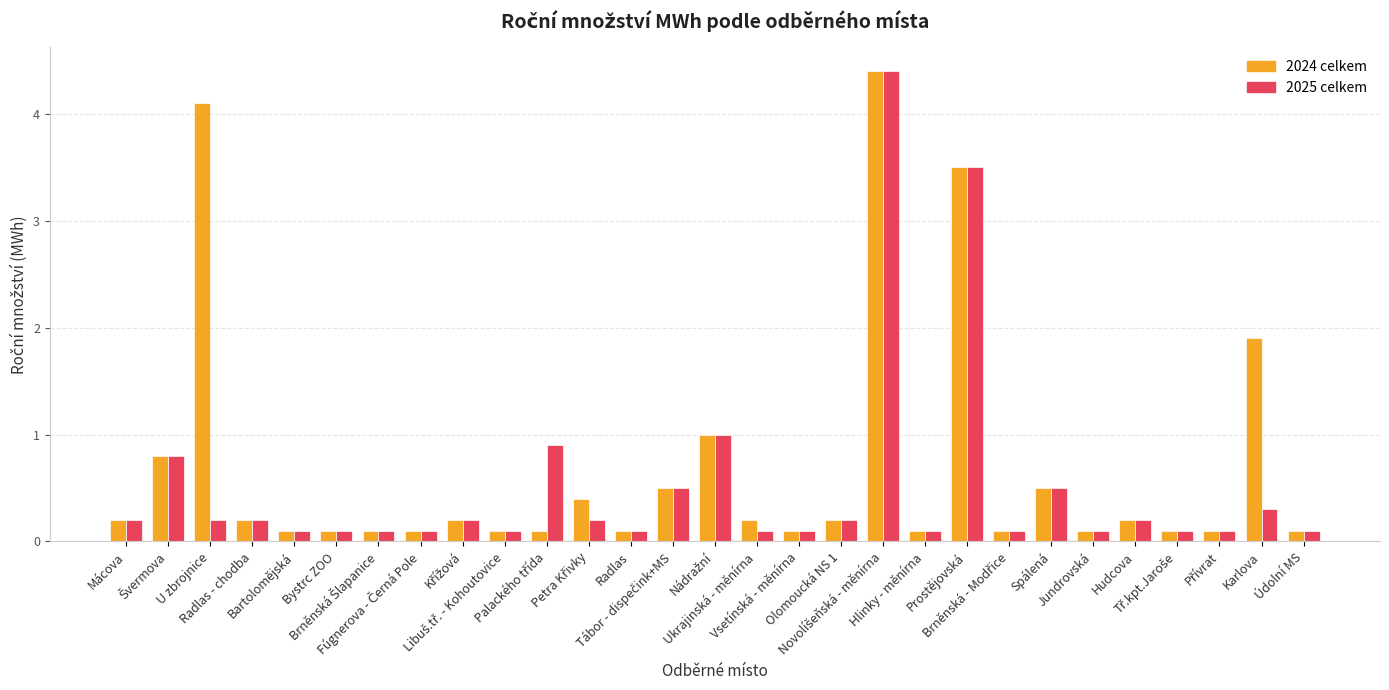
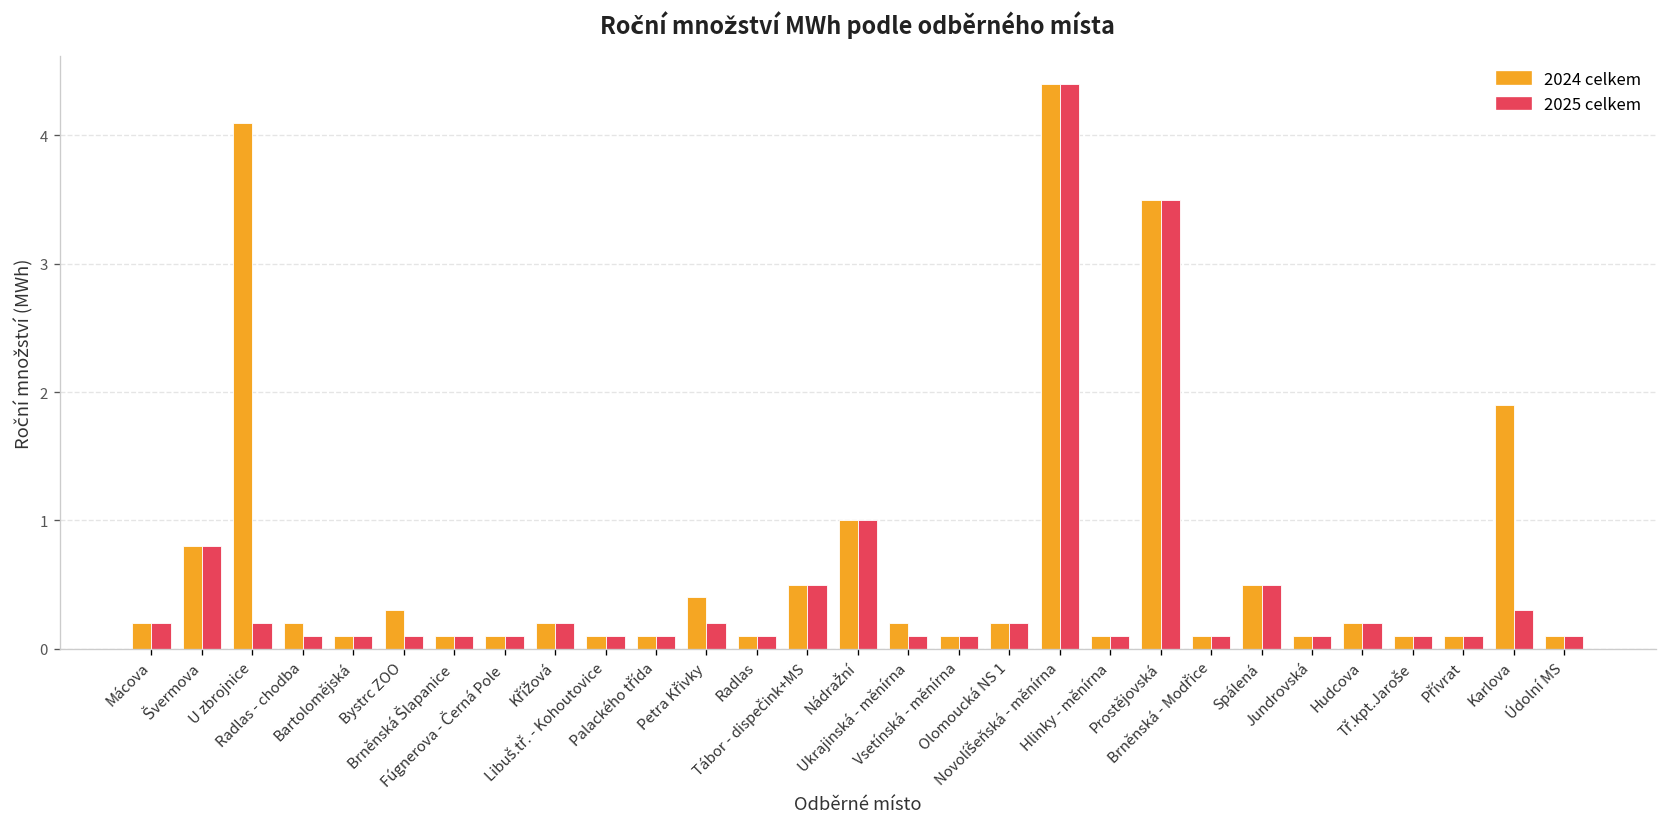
  {
    "2024 celkem": {
      "Mácova": 0.2,
      "Švermova": 0.8,
      "U zbrojnice": 4.1,
      "Radlas - chodba": 0.2,
      "Bartolomějská": 0.1,
-     "Bystrc ZOO": 0.1,
+     "Bystrc ZOO": 0.3,
      "Brněnská Šlapanice": 0.1,
      "Fúgnerova - Černá Pole": 0.1,
      "Křížová": 0.2,
      "Libuš.tř. - Kohoutovice": 0.1,
      "Palackého třída": 0.1,
      "Petra Křivky": 0.4,
      "Radlas": 0.1,
      "Tábor - dispečink+MS": 0.5,
      "Nádražní": 1.0,
      "Ukrajinská - měnírna": 0.2,
      "Vsetínská - měnírna": 0.1,
      "Olomoucká NS 1": 0.2,
      "Novolíšeňská - měnírna": 4.4,
      "Hlinky - měnírna": 0.1,
      "Prostějovská": 3.5,
      "Brněnská - Modřice": 0.1,
      "Spálená": 0.5,
      "Jundrovská": 0.1,
      "Hudcova": 0.2,
      "Tř.kpt.Jaroše": 0.1,
      "Přívrat": 0.1,
      "Karlova": 1.9,
      "Údolní MS": 0.1
    },
    "2025 celkem": {
      "Mácova": 0.2,
      "Švermova": 0.8,
      "U zbrojnice": 0.2,
-     "Radlas - chodba": 0.2,
+     "Radlas - chodba": 0.1,
      "Bartolomějská": 0.1,
      "Bystrc ZOO": 0.1,
      "Brněnská Šlapanice": 0.1,
      "Fúgnerova - Černá Pole": 0.1,
      "Křížová": 0.2,
      "Libuš.tř. - Kohoutovice": 0.1,
-     "Palackého třída": 0.9,
+     "Palackého třída": 0.1,
      "Petra Křivky": 0.2,
      "Radlas": 0.1,
      "Tábor - dispečink+MS": 0.5,
      "Nádražní": 1.0,
      "Ukrajinská - měnírna": 0.1,
      "Vsetínská - měnírna": 0.1,
      "Olomoucká NS 1": 0.2,
      "Novolíšeňská - měnírna": 4.4,
      "Hlinky - měnírna": 0.1,
      "Prostějovská": 3.5,
      "Brněnská - Modřice": 0.1,
      "Spálená": 0.5,
      "Jundrovská": 0.1,
      "Hudcova": 0.2,
      "Tř.kpt.Jaroše": 0.1,
      "Přívrat": 0.1,
      "Karlova": 0.3,
      "Údolní MS": 0.1
    }
  }
